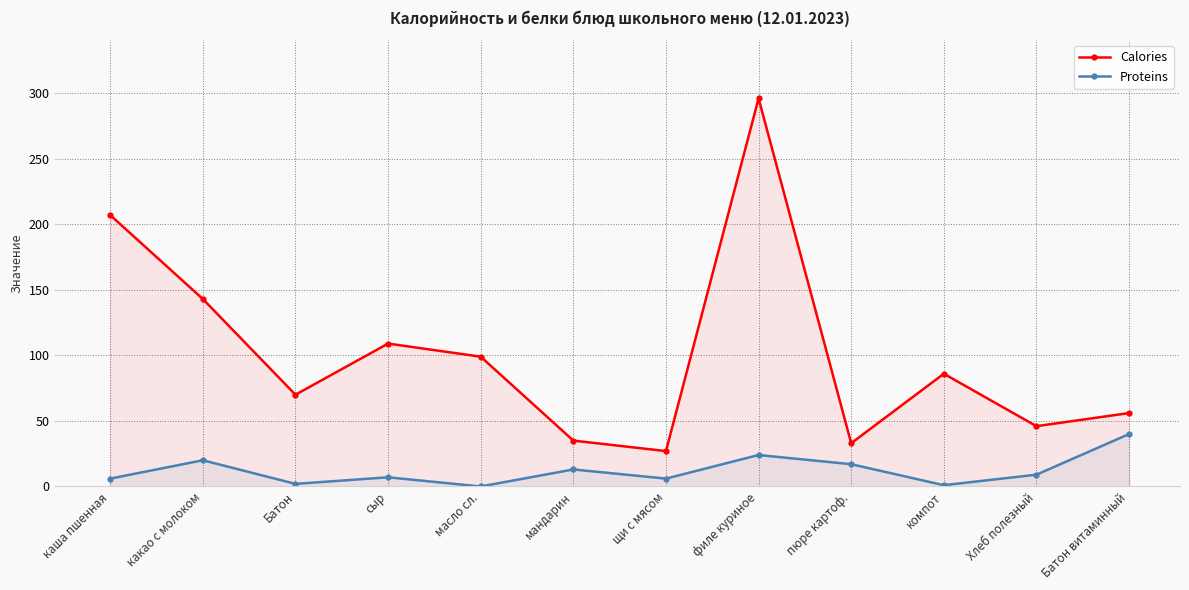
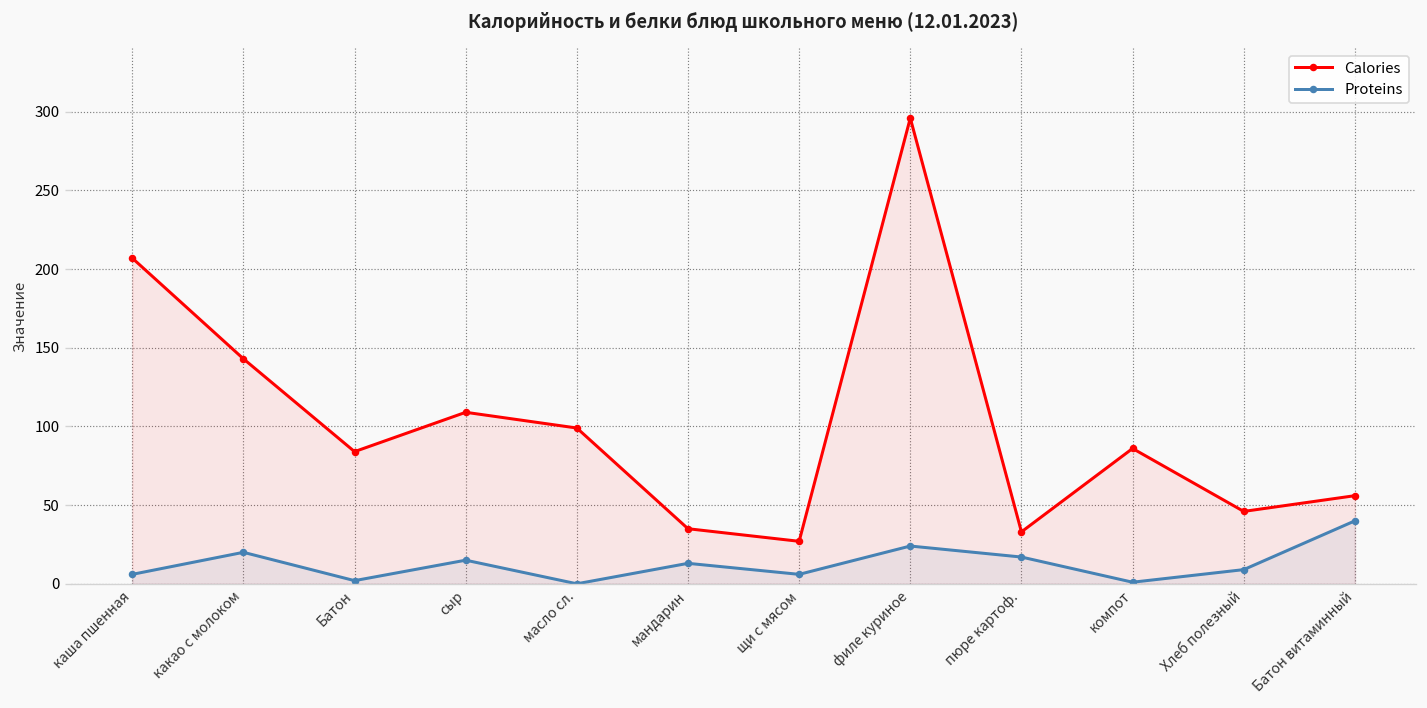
  {
    "Calories": {
      "каша пшенная": 207,
      "какао с молоком": 143,
-     "Батон": 70,
+     "Батон": 84,
      "сыр": 109,
      "масло сл.": 99,
      "мандарин": 35,
      "щи с мясом": 27,
      "филе куриное": 296,
      "пюре картоф.": 33,
      "компот": 86,
      "Хлеб полезный": 46,
      "Батон витаминный": 56
    },
    "Proteins": {
      "каша пшенная": 6,
      "какао с молоком": 20,
      "Батон": 2,
-     "сыр": 7,
+     "сыр": 15,
      "масло сл.": 0,
      "мандарин": 13,
      "щи с мясом": 6,
      "филе куриное": 24,
      "пюре картоф.": 17,
      "компот": 1,
      "Хлеб полезный": 9,
      "Батон витаминный": 40
    }
  }
